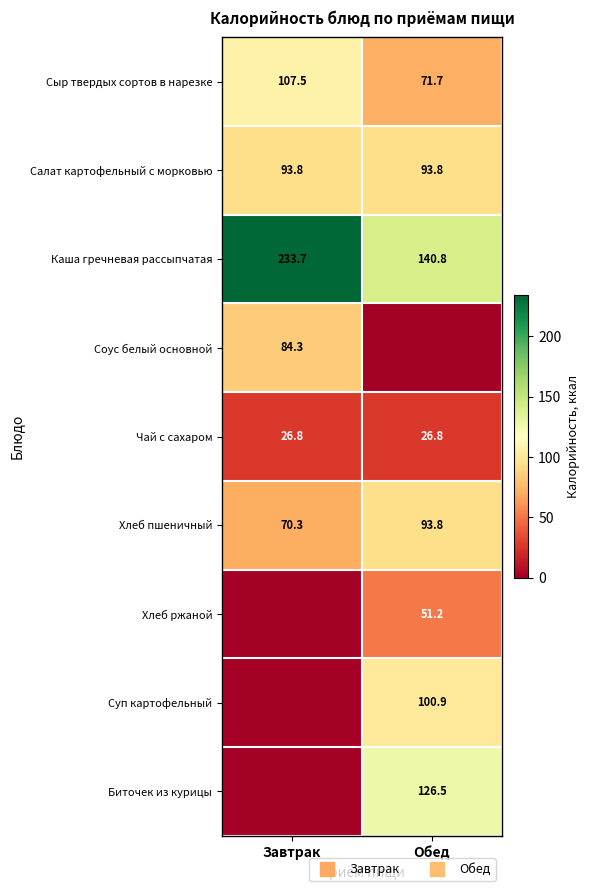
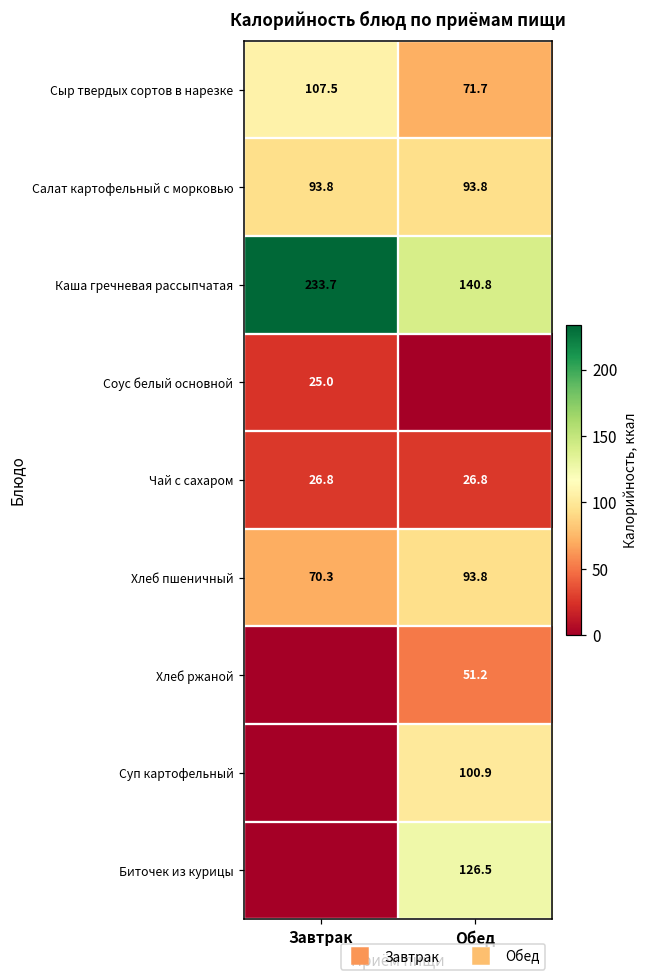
  {
    "Сыр твердых сортов в нарезке": {
      "Завтрак": 107.5,
      "Обед": 71.7
    },
    "Салат картофельный с морковью": {
      "Завтрак": 93.8,
      "Обед": 93.8
    },
    "Каша гречневая рассыпчатая": {
      "Завтрак": 233.7,
      "Обед": 140.8
    },
    "Соус белый основной": {
-     "Завтрак": 84.3
+     "Завтрак": 25.0
    },
    "Чай с сахаром": {
      "Завтрак": 26.8,
      "Обед": 26.8
    },
    "Хлеб пшеничный": {
      "Завтрак": 70.3,
      "Обед": 93.8
    },
    "Хлеб ржаной": {
      "Обед": 51.2
    },
    "Суп картофельный": {
      "Обед": 100.9
    },
    "Биточек из курицы": {
      "Обед": 126.5
    }
  }
